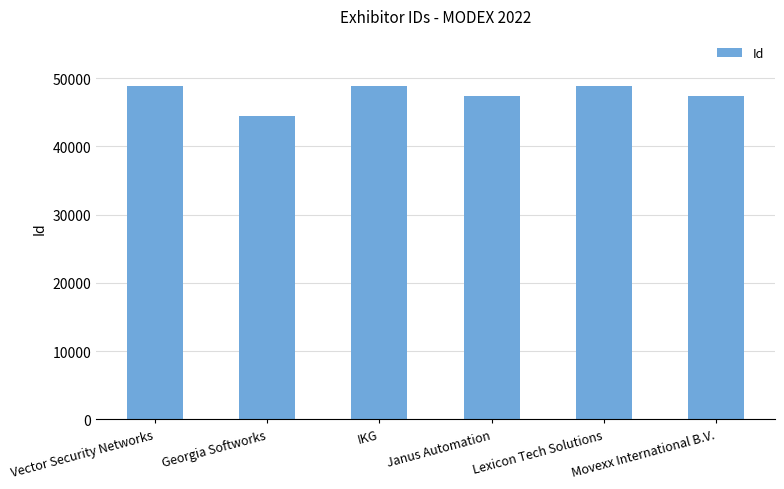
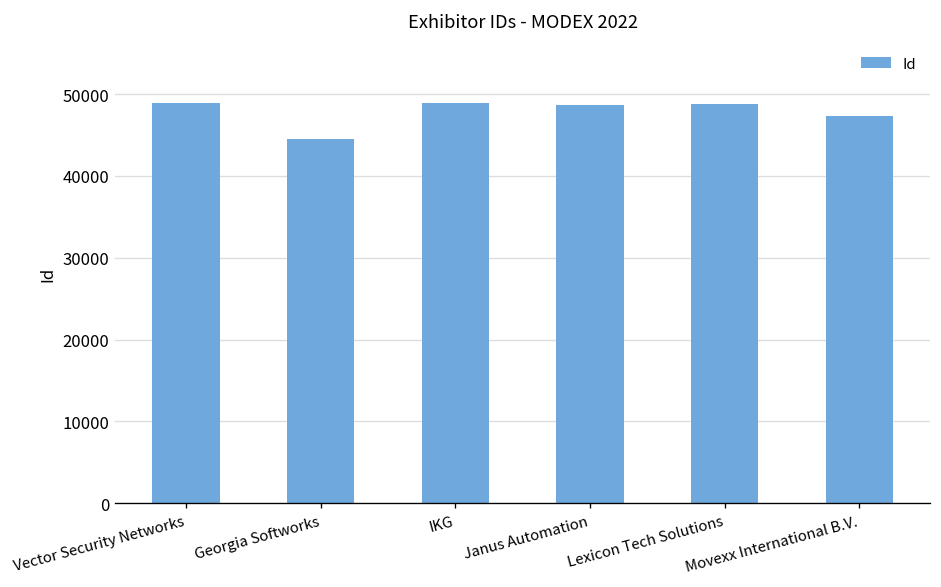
  {
    "Vector Security Networks": 49000,
    "Georgia Softworks": 44000,
    "IKG": 49000,
-   "Janus Automation": 47000,
+   "Janus Automation": 49000,
    "Lexicon Tech Solutions": 49000,
    "Movexx International B.V.": 47000
  }
